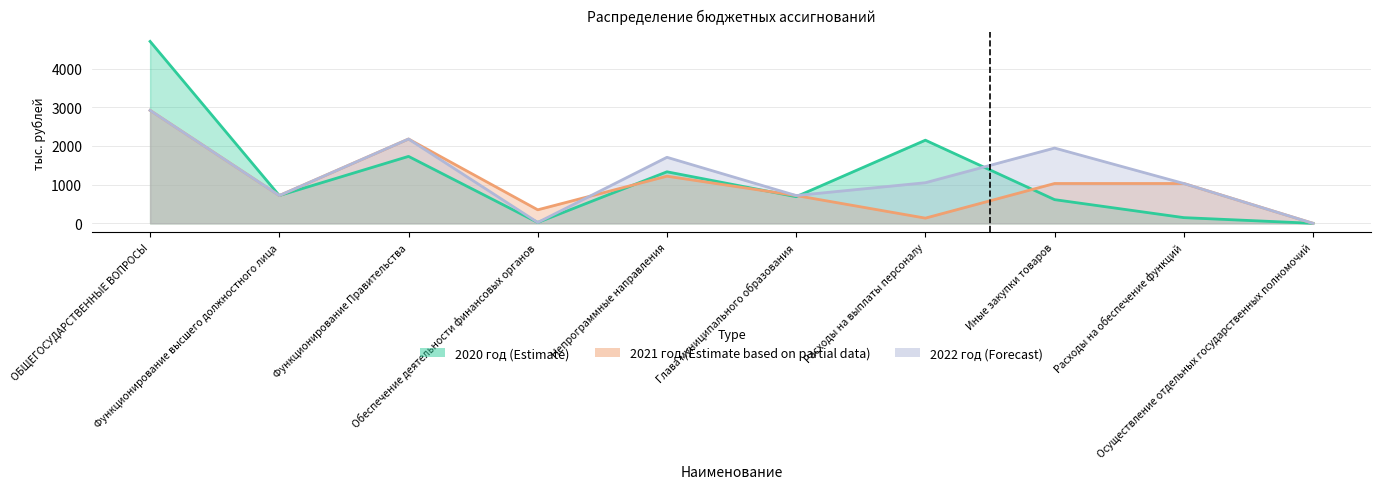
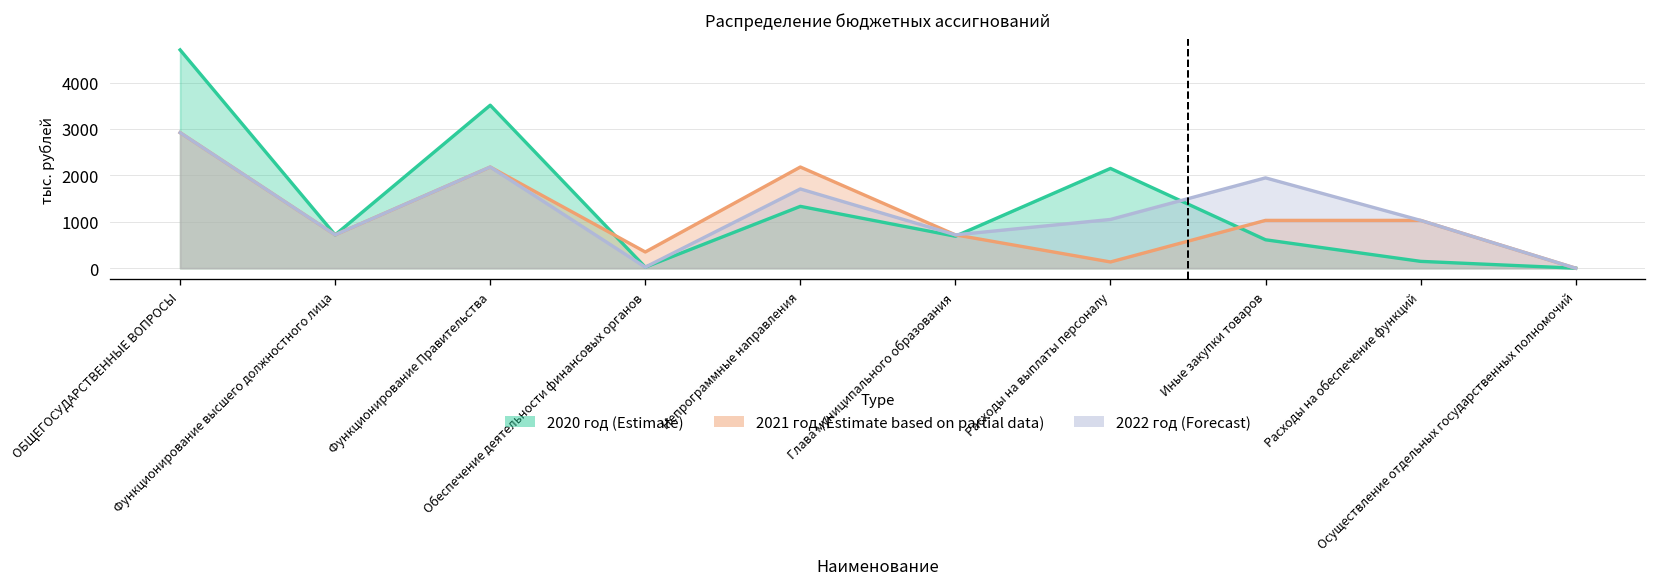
  {
    "2020 год (Estimate)": {
      "ОБЩЕГОСУДАРСТВЕННЫЕ ВОПРОСЫ": 4700,
-     "Функционирование Правительства": 1700,
+     "Функционирование Правительства": 3500,
      "Непрограммные направления": 1300,
      "Расходы на выплаты персоналу": 2100,
      "Иные закупки товаров": 600,
      "Расходы на обеспечение функций": 100
    },
    "2021 год (Estimate based on partial data)": {
      "Обеспечение деятельности финансовых органов": 300,
-     "Непрограммные направления": 1200,
+     "Непрограммные направления": 2200,
      "Расходы на выплаты персоналу": 100,
      "Иные закупки товаров": 1000
    },
    "2022 год (Forecast)": {
      "Непрограммные направления": 1700,
      "Расходы на выплаты персоналу": 1100,
      "Иные закупки товаров": 1900
    }
  }
